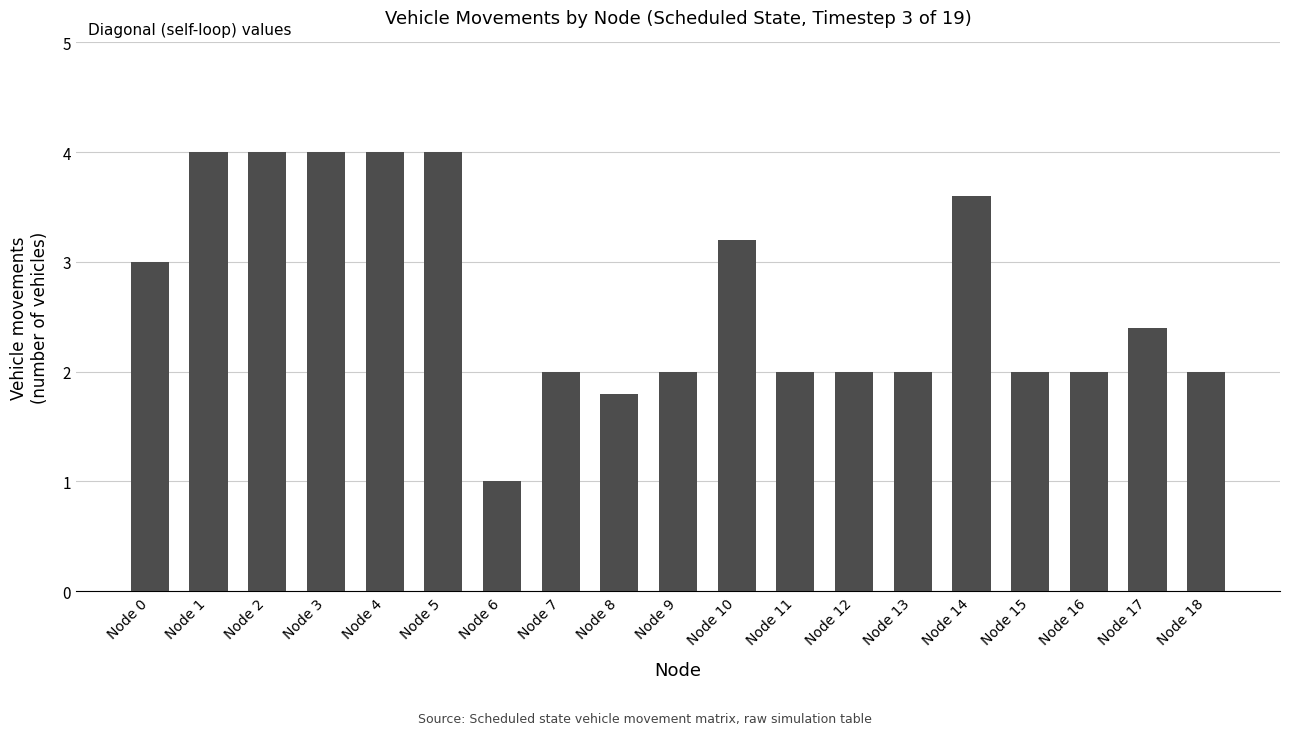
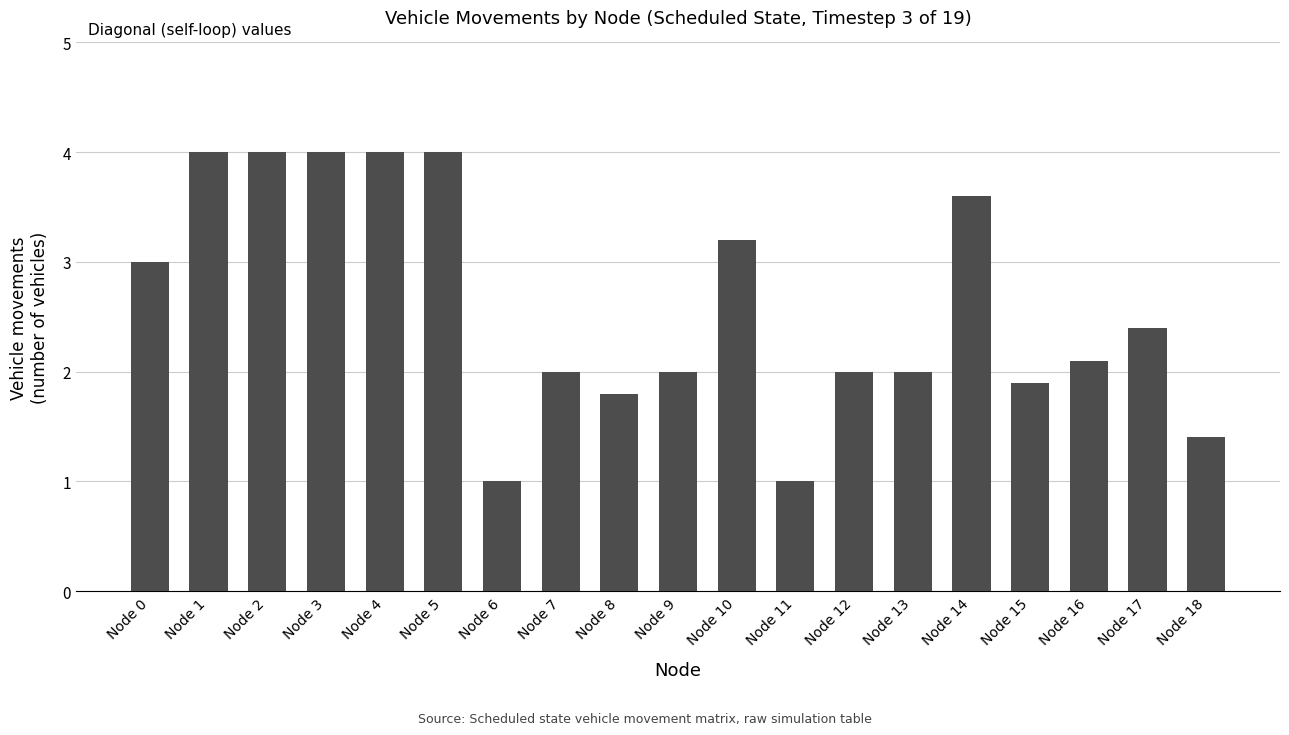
  {
    "Node 0": 3.0,
    "Node 1": 4.0,
    "Node 2": 4.0,
    "Node 3": 4.0,
    "Node 4": 4.0,
    "Node 5": 4.0,
    "Node 6": 1.0,
    "Node 7": 2.0,
    "Node 8": 1.8,
    "Node 9": 2.0,
    "Node 10": 3.2,
-   "Node 11": 2,
+   "Node 11": 1,
    "Node 12": 2.0,
    "Node 13": 2.0,
    "Node 14": 3.6,
-   "Node 15": 2.0,
-   "Node 16": 2.0,
+   "Node 15": 1.9,
+   "Node 16": 2.1,
    "Node 17": 2.4,
-   "Node 18": 2.0
+   "Node 18": 1.4
  }
